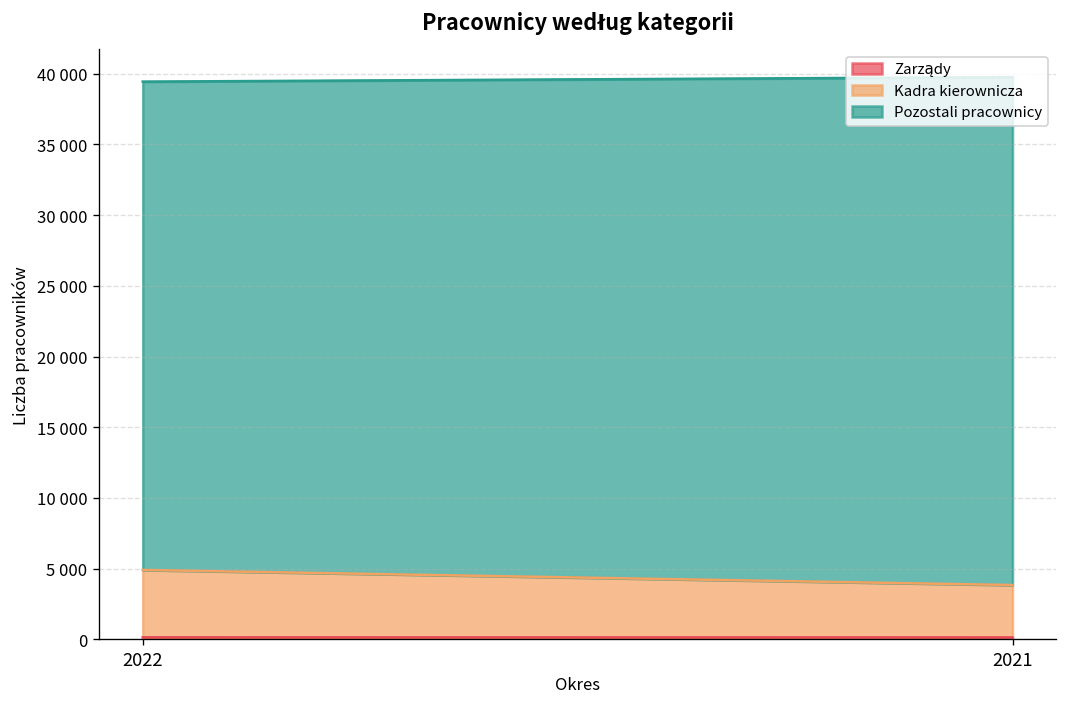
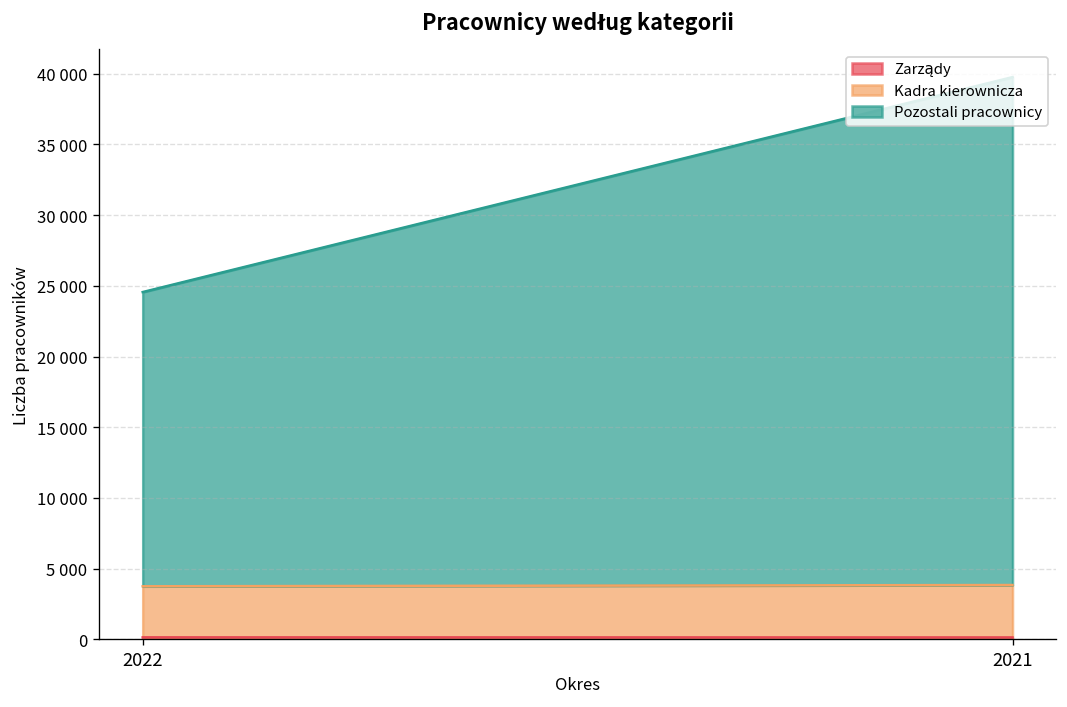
  {
    "Zarządy": {
      "2022": 100,
      "2021": 100
    },
    "Kadra kierownicza": {
-     "2022": 4800,
+     "2022": 3600,
      "2021": 3700
    },
    "Pozostali pracownicy": {
-     "2022": 34500
+     "2022": 20800
    }
  }
